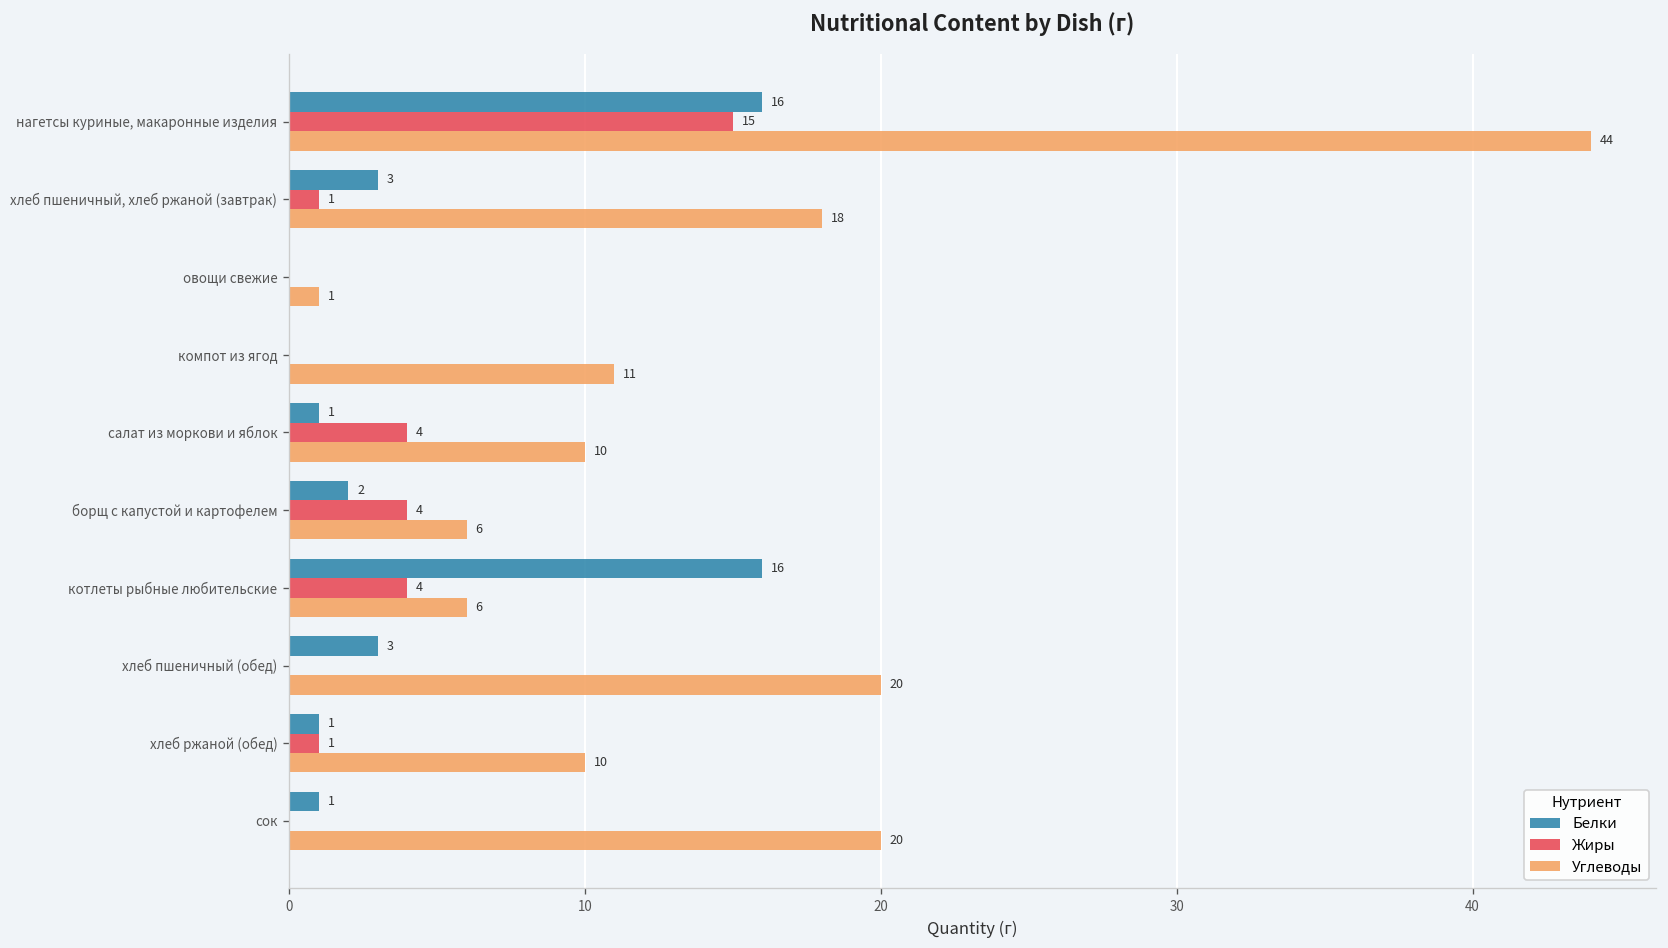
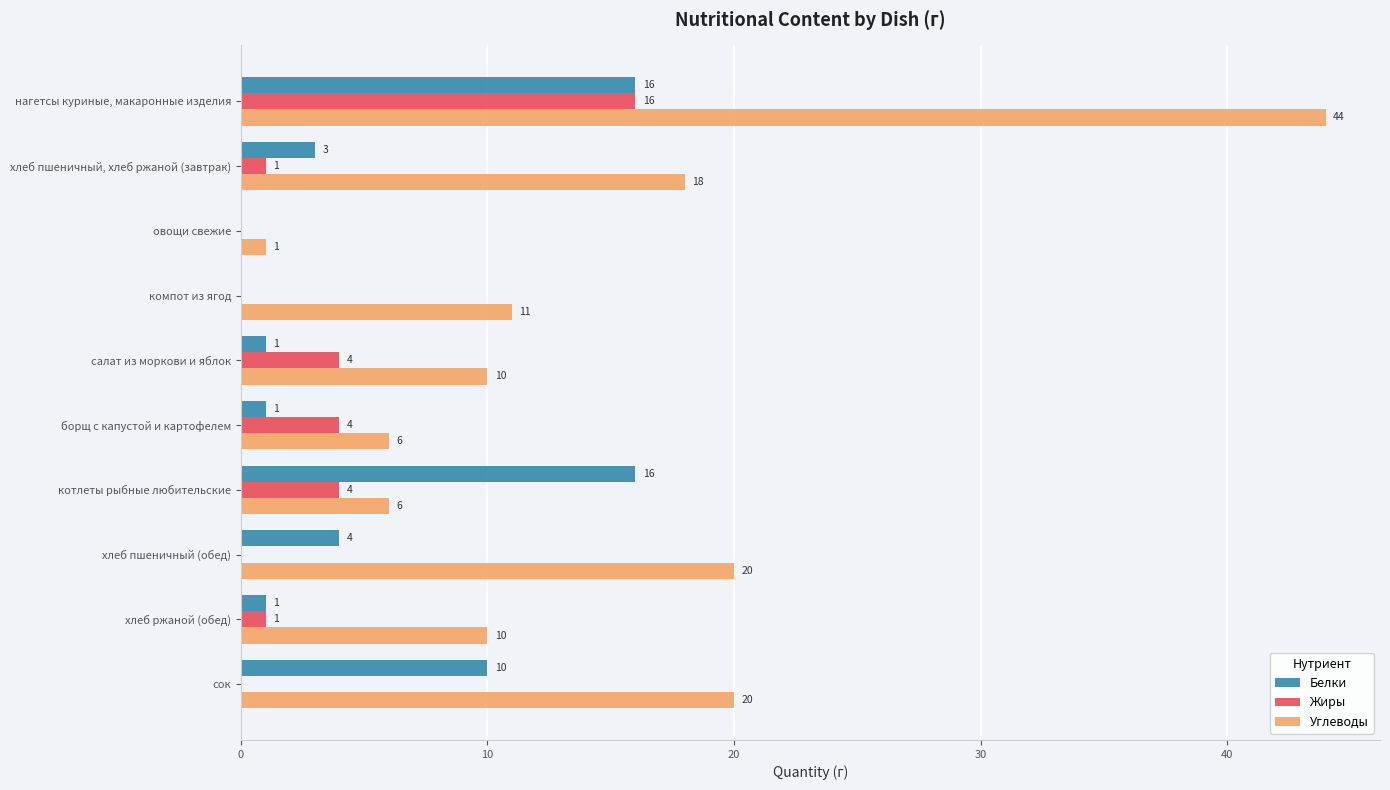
  {
    "Белки": {
      "нагетсы куриные, макаронные изделия": 16,
      "хлеб пшеничный, хлеб ржаной (завтрак)": 3,
      "салат из моркови и яблок": 1,
-     "борщ с капустой и картофелем": 2,
+     "борщ с капустой и картофелем": 1,
      "котлеты рыбные любительские": 16,
-     "хлеб пшеничный (обед)": 3,
+     "хлеб пшеничный (обед)": 4,
      "хлеб ржаной (обед)": 1,
-     "сок": 1
+     "сок": 10
    },
    "Жиры": {
-     "нагетсы куриные, макаронные изделия": 15,
+     "нагетсы куриные, макаронные изделия": 16,
      "хлеб пшеничный, хлеб ржаной (завтрак)": 1,
      "салат из моркови и яблок": 4,
      "борщ с капустой и картофелем": 4,
      "котлеты рыбные любительские": 4,
      "хлеб ржаной (обед)": 1
    },
    "Углеводы": {
      "нагетсы куриные, макаронные изделия": 44,
      "хлеб пшеничный, хлеб ржаной (завтрак)": 18,
      "овощи свежие": 1,
      "компот из ягод": 11,
      "салат из моркови и яблок": 10,
      "борщ с капустой и картофелем": 6,
      "котлеты рыбные любительские": 6,
      "хлеб пшеничный (обед)": 20,
      "хлеб ржаной (обед)": 10,
      "сок": 20
    }
  }
